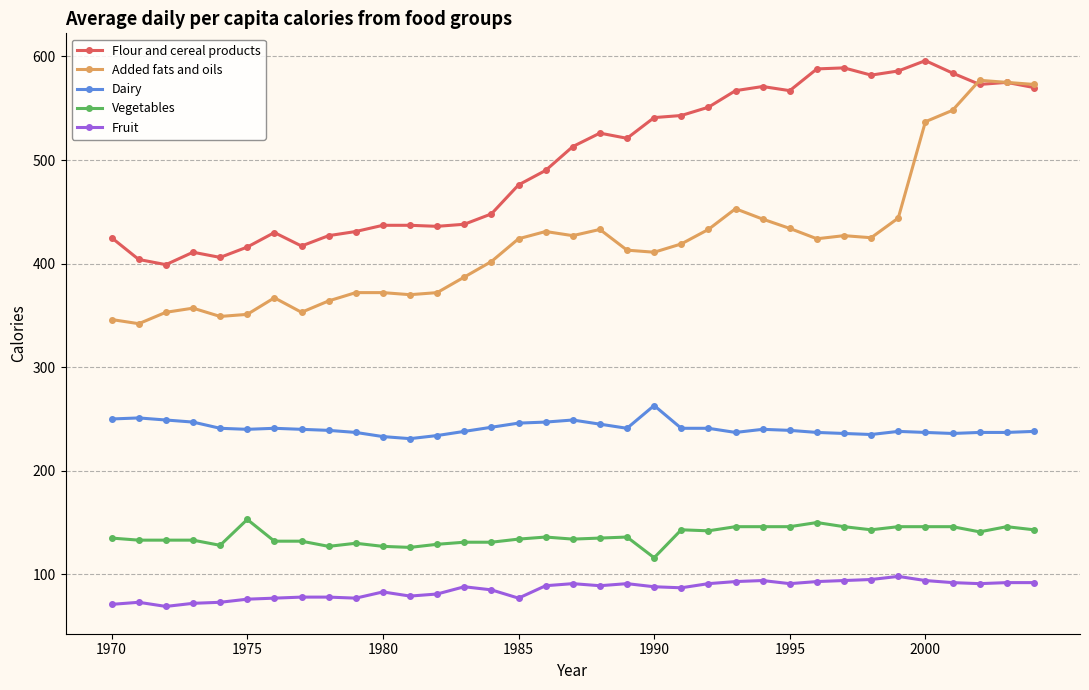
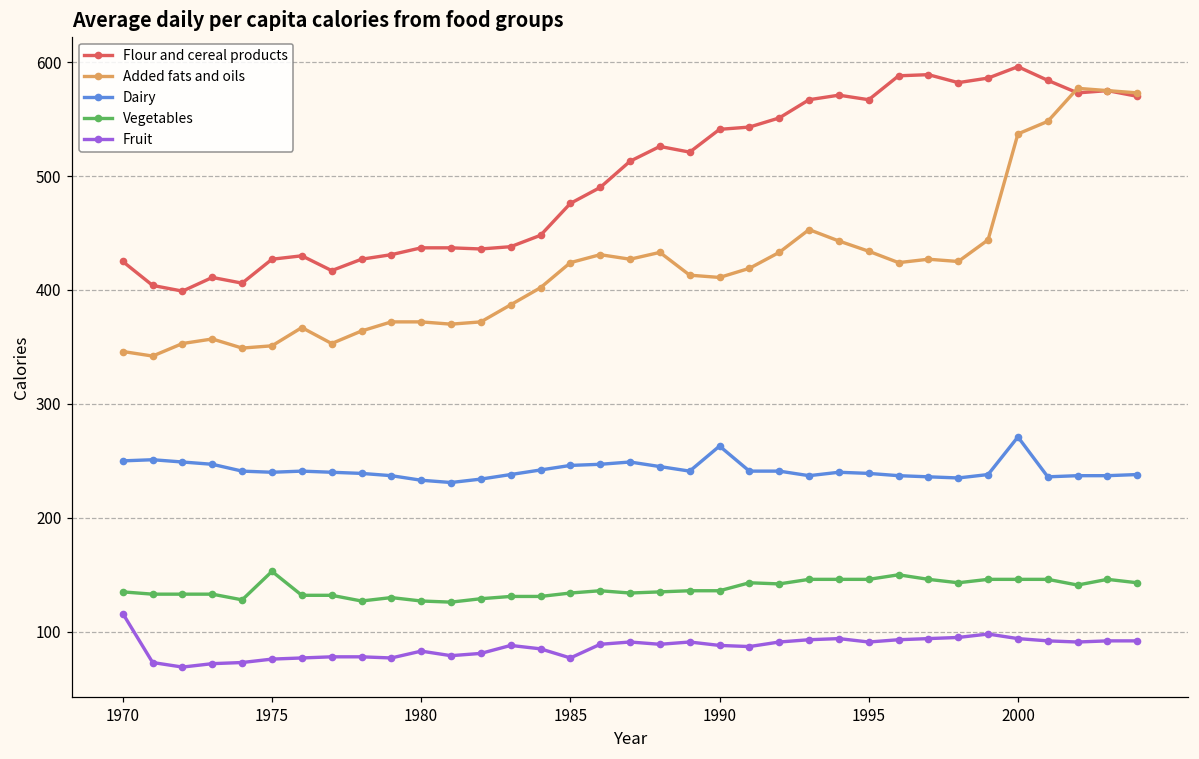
  {
    "Flour and cereal products": {
      "1970": 425,
-     "1975": 416,
+     "1975": 427,
      "1980": 437,
      "1985": 476,
      "1990": 541,
      "1995": 567,
      "2000": 596
    },
    "Added fats and oils": {
      "1970": 346,
      "1975": 351,
      "1980": 372,
      "1985": 424,
      "1990": 411,
      "1995": 434,
      "2000": 537
    },
    "Dairy": {
      "1970": 250,
      "1975": 240,
      "1980": 233,
      "1985": 246,
      "1990": 263,
      "1995": 239,
-     "2000": 237
+     "2000": 271
    },
    "Vegetables": {
      "1970": 135,
      "1975": 153,
      "1980": 127,
      "1985": 134,
-     "1990": 116,
+     "1990": 136,
      "1995": 146,
      "2000": 146
    },
    "Fruit": {
-     "1970": 71,
+     "1970": 116,
      "1975": 76,
      "1980": 83,
      "1985": 77,
      "1990": 88,
      "1995": 91,
      "2000": 94
    }
  }
